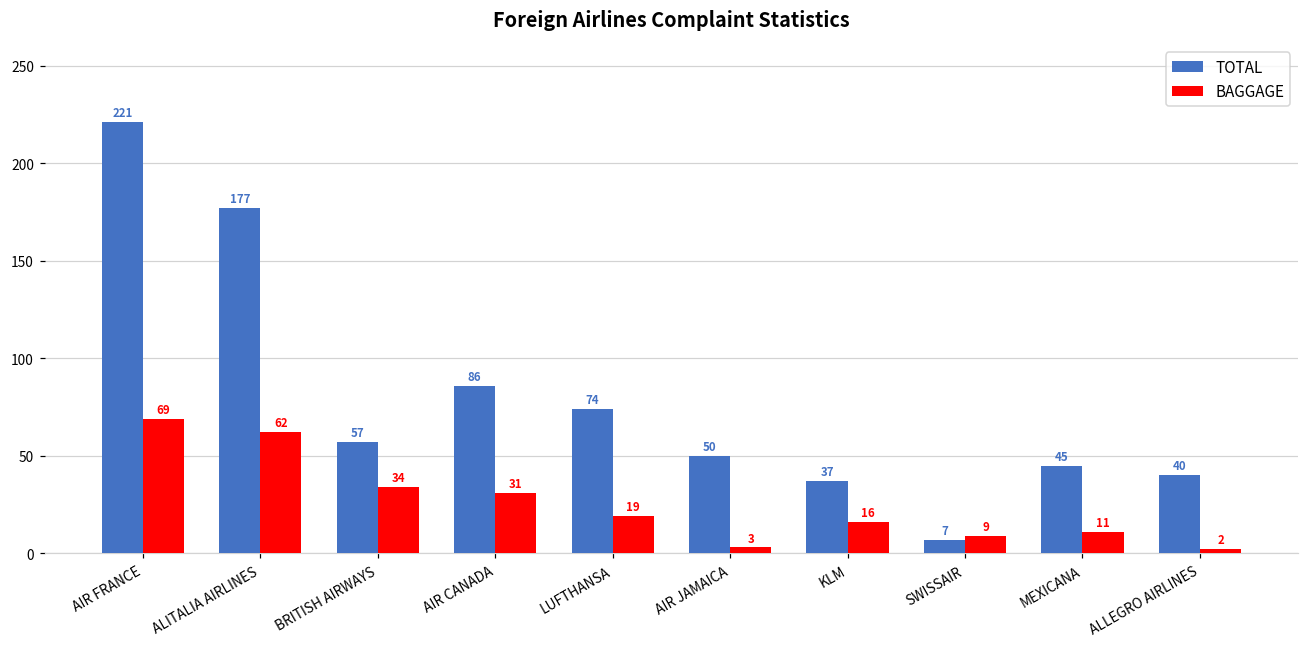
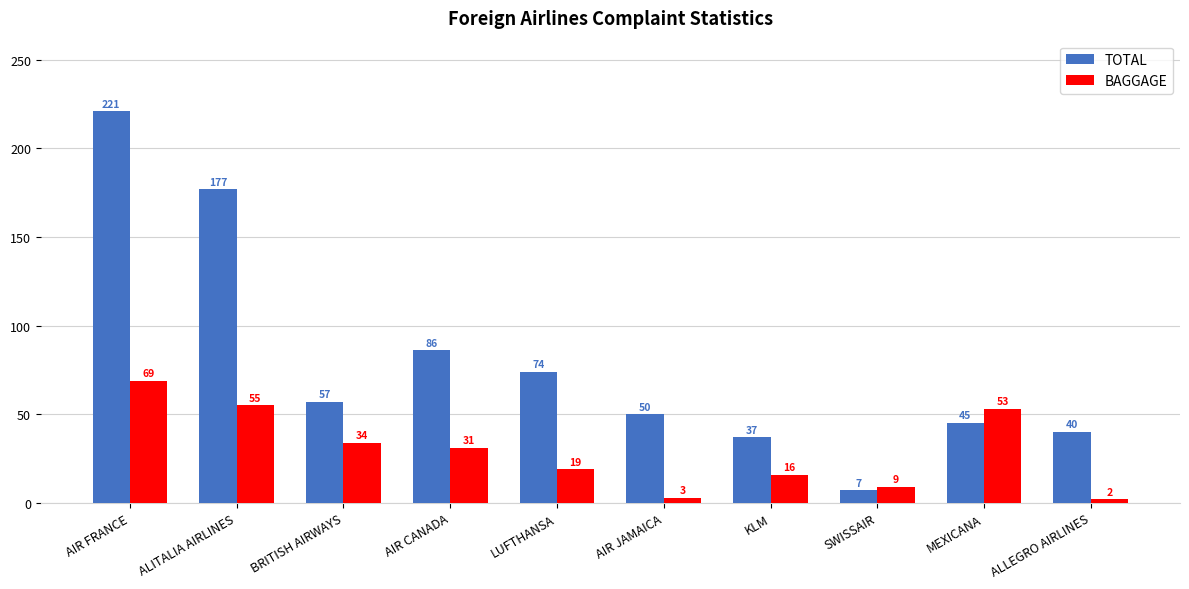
  {
    "TOTAL": {
      "AIR FRANCE": 221,
      "ALITALIA AIRLINES": 177,
      "BRITISH AIRWAYS": 57,
      "AIR CANADA": 86,
      "LUFTHANSA": 74,
      "AIR JAMAICA": 50,
      "KLM": 37,
      "SWISSAIR": 7,
      "MEXICANA": 45,
      "ALLEGRO AIRLINES": 40
    },
    "BAGGAGE": {
      "AIR FRANCE": 69,
-     "ALITALIA AIRLINES": 62,
+     "ALITALIA AIRLINES": 55,
      "BRITISH AIRWAYS": 34,
      "AIR CANADA": 31,
      "LUFTHANSA": 19,
      "AIR JAMAICA": 3,
      "KLM": 16,
      "SWISSAIR": 9,
-     "MEXICANA": 11,
+     "MEXICANA": 53,
      "ALLEGRO AIRLINES": 2
    }
  }
